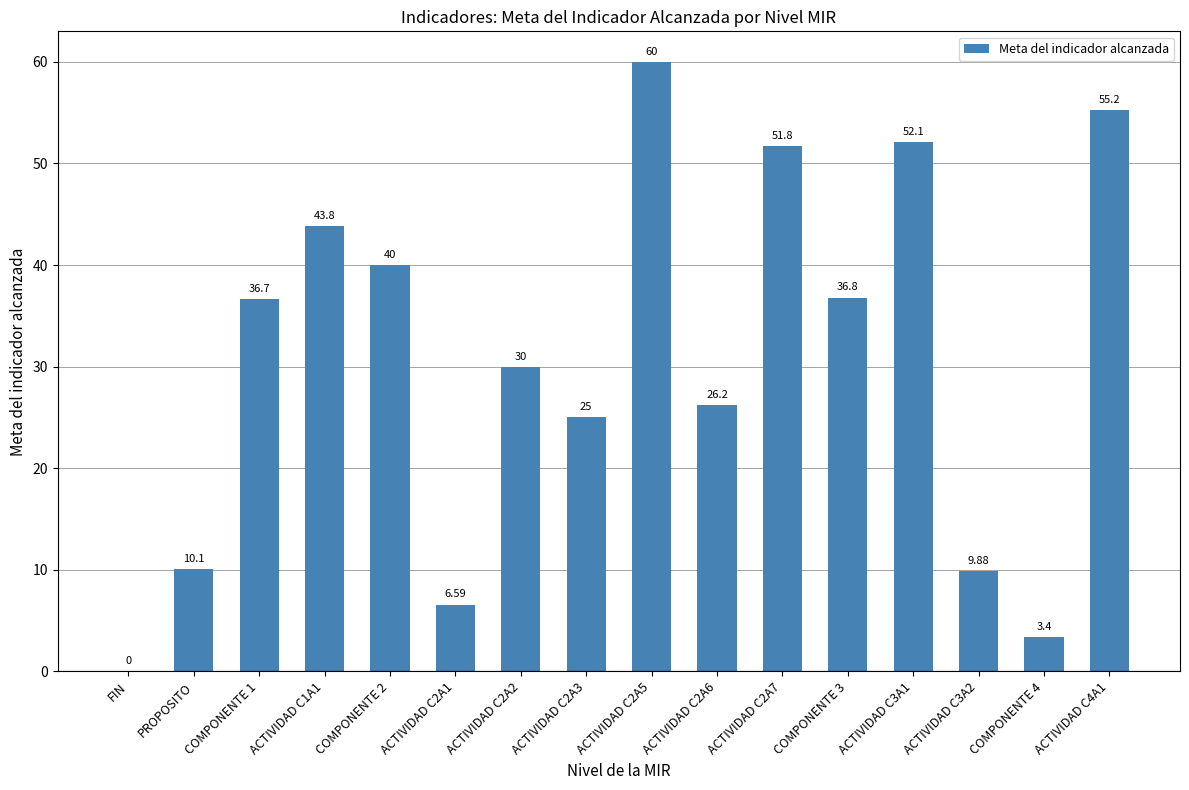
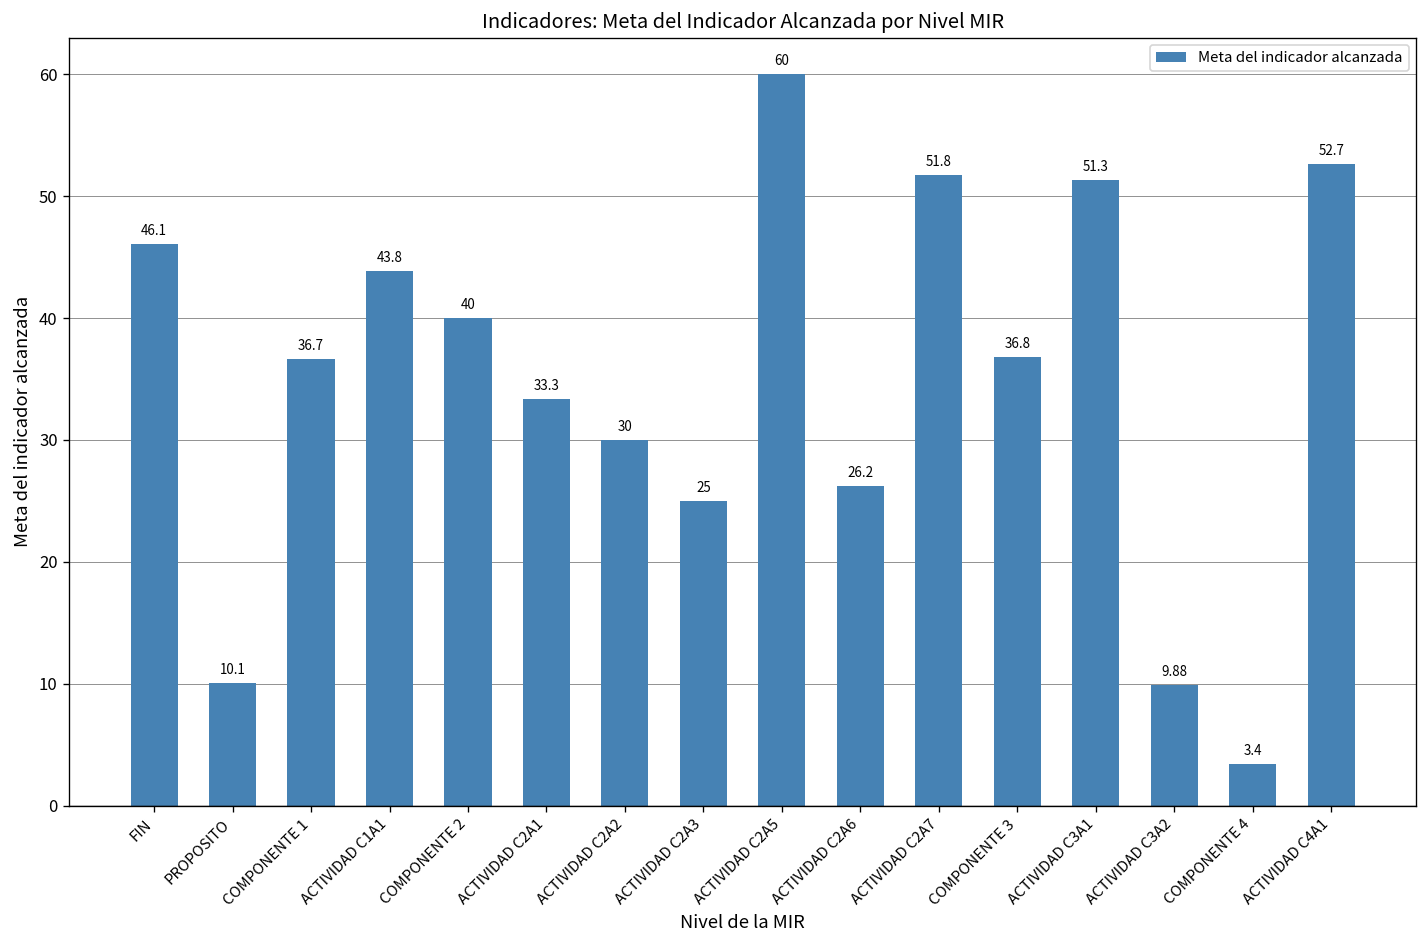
  {
-   "FIN": 0,
+   "FIN": 46.1,
    "PROPOSITO": 10.1,
    "COMPONENTE 1": 36.7,
    "ACTIVIDAD C1A1": 43.8,
    "COMPONENTE 2": 40,
-   "ACTIVIDAD C2A1": 6.59,
+   "ACTIVIDAD C2A1": 33.3,
    "ACTIVIDAD C2A2": 30,
    "ACTIVIDAD C2A3": 25,
    "ACTIVIDAD C2A5": 60,
    "ACTIVIDAD C2A6": 26.2,
    "ACTIVIDAD C2A7": 51.8,
    "COMPONENTE 3": 36.8,
-   "ACTIVIDAD C3A1": 52.1,
+   "ACTIVIDAD C3A1": 51.3,
    "ACTIVIDAD C3A2": 9.88,
    "COMPONENTE 4": 3.4,
-   "ACTIVIDAD C4A1": 55.2
+   "ACTIVIDAD C4A1": 52.7
  }
